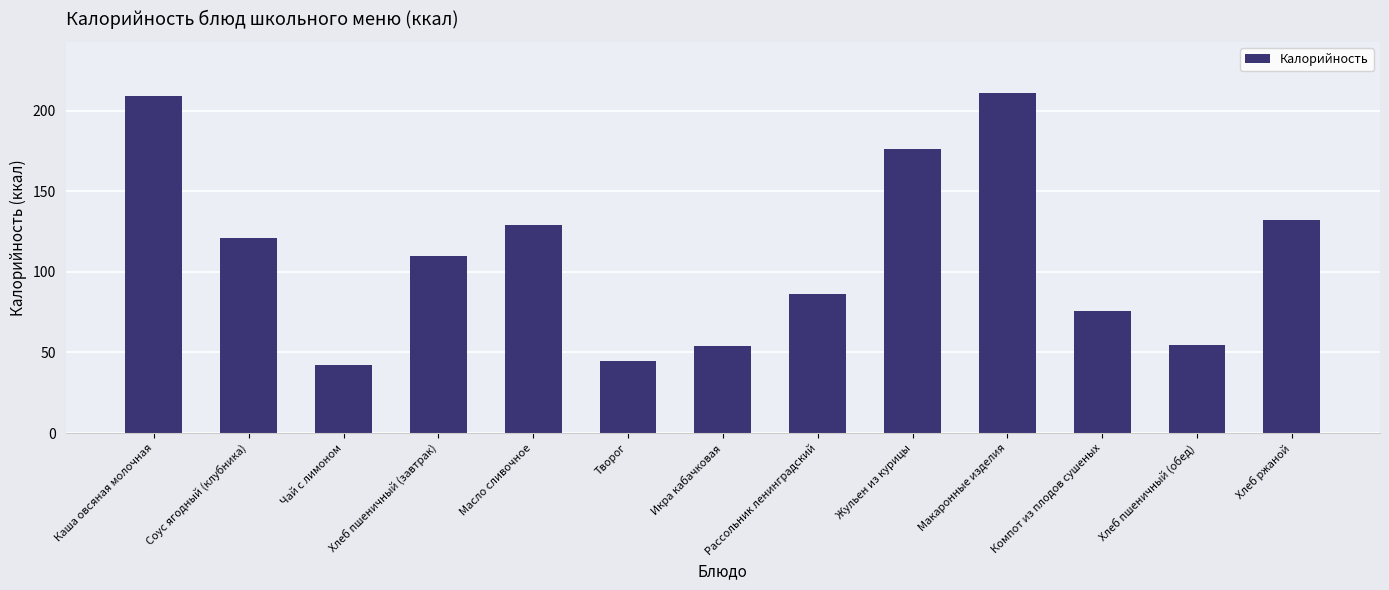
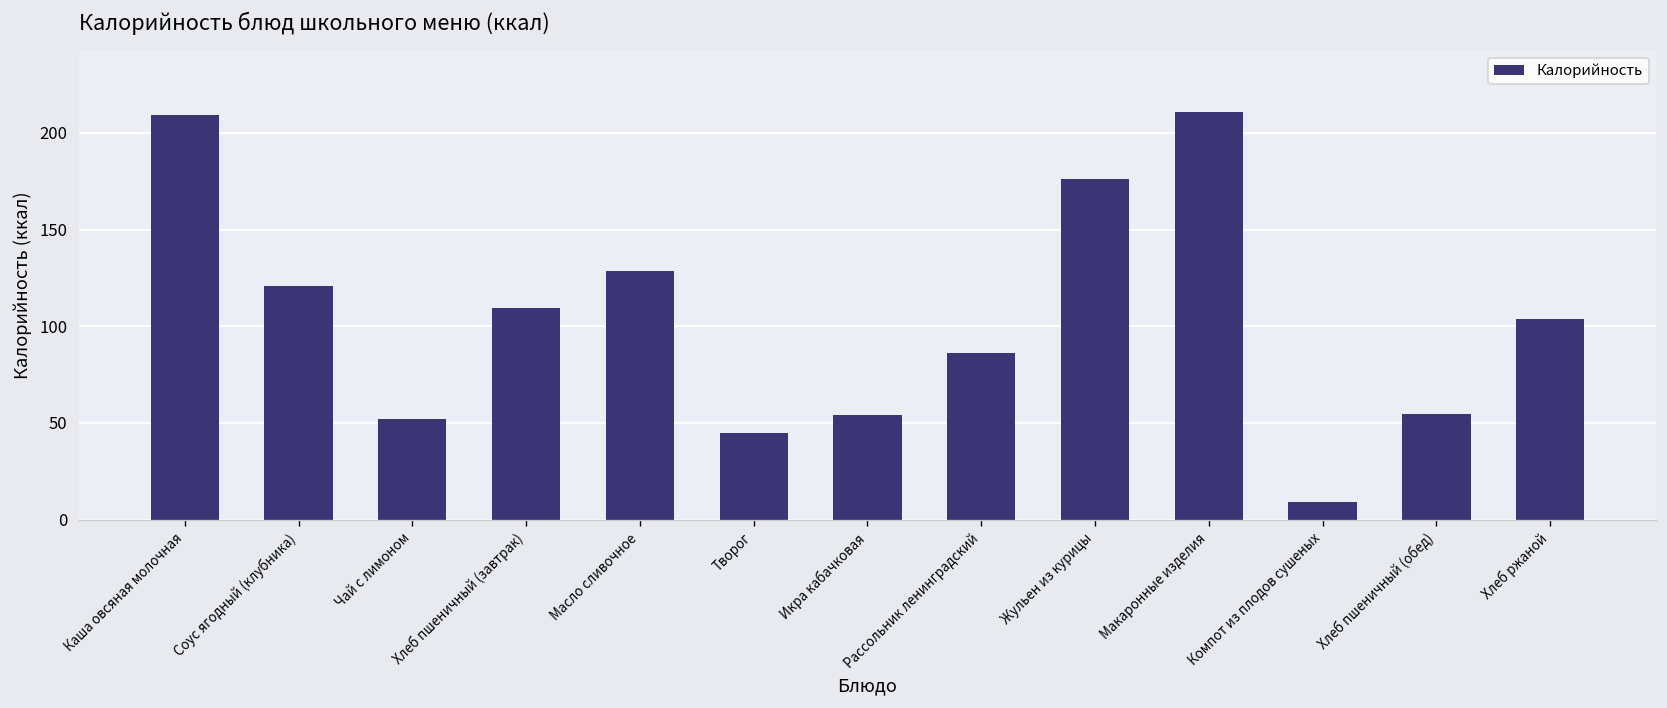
  {
    "Каша овсяная молочная": 209,
    "Соус ягодный (клубника)": 121,
-   "Чай с лимоном": 42,
+   "Чай с лимоном": 52,
    "Хлеб пшеничный (завтрак)": 110,
    "Масло сливочное": 129,
    "Творог": 45,
    "Икра кабачковая": 54,
    "Рассольник ленинградский": 86,
    "Жульен из курицы": 176,
    "Макаронные изделия": 211,
-   "Компот из плодов сушеных": 76,
+   "Компот из плодов сушеных": 9,
    "Хлеб пшеничный (обед)": 55,
-   "Хлеб ржаной": 132
+   "Хлеб ржаной": 104
  }
